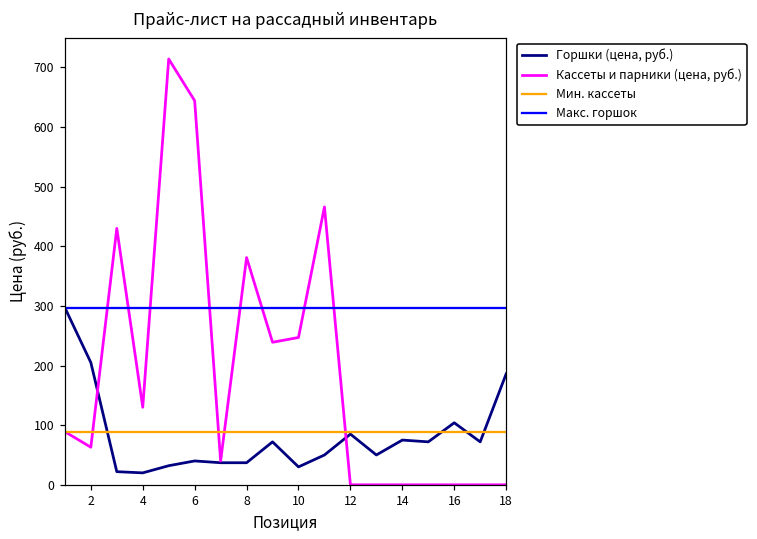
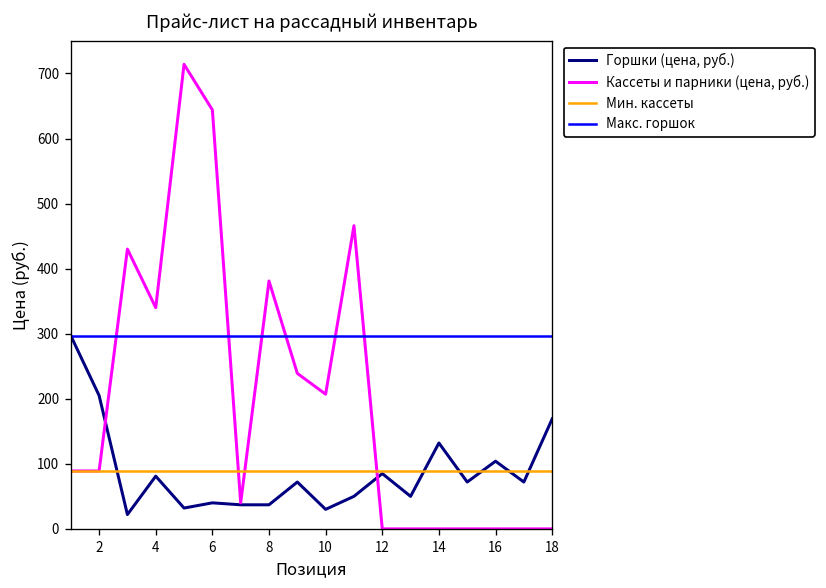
  {
    "Горшки (цена, руб.)": {
      "2": 210,
-     "4": 20,
+     "4": 80,
      "6": 40,
      "8": 40,
      "10": 30,
      "12": 90,
-     "14": 80,
+     "14": 130,
      "16": 100,
-     "18": 190
+     "18": 170
    },
    "Кассеты и парники (цена, руб.)": {
-     "2": 60,
-     "4": 130,
+     "2": 90,
+     "4": 340,
      "6": 640,
      "8": 380,
-     "10": 250,
+     "10": 210,
      "12": 0,
      "14": 0,
      "16": 0,
      "18": 0
    }
  }
